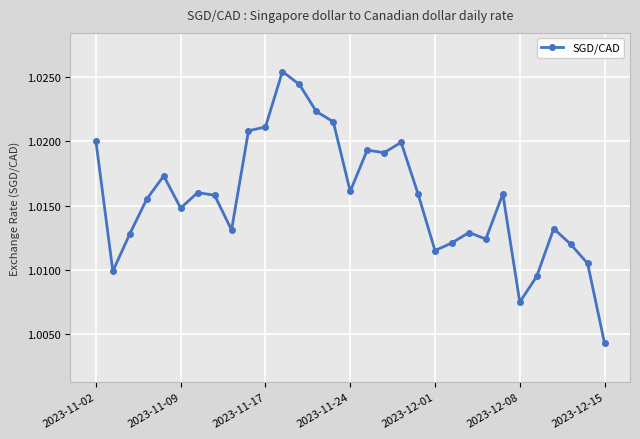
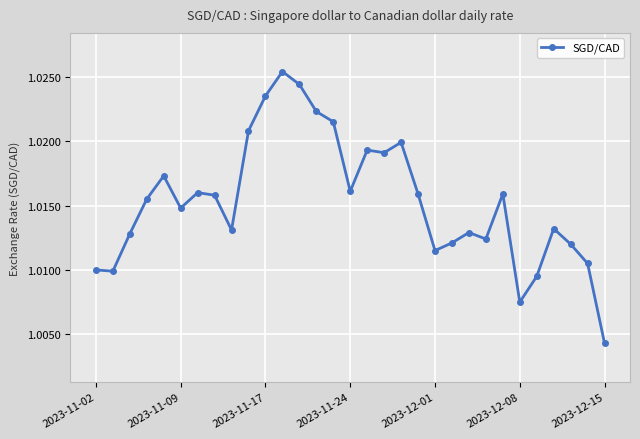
  {
-   "2023-11-02": 1.02,
+   "2023-11-02": 1.01,
    "2023-11-09": 1.0148,
-   "2023-11-17": 1.0211,
+   "2023-11-17": 1.0235,
    "2023-11-24": 1.0161,
    "2023-12-01": 1.0115,
    "2023-12-08": 1.0075,
    "2023-12-15": 1.0043
  }
